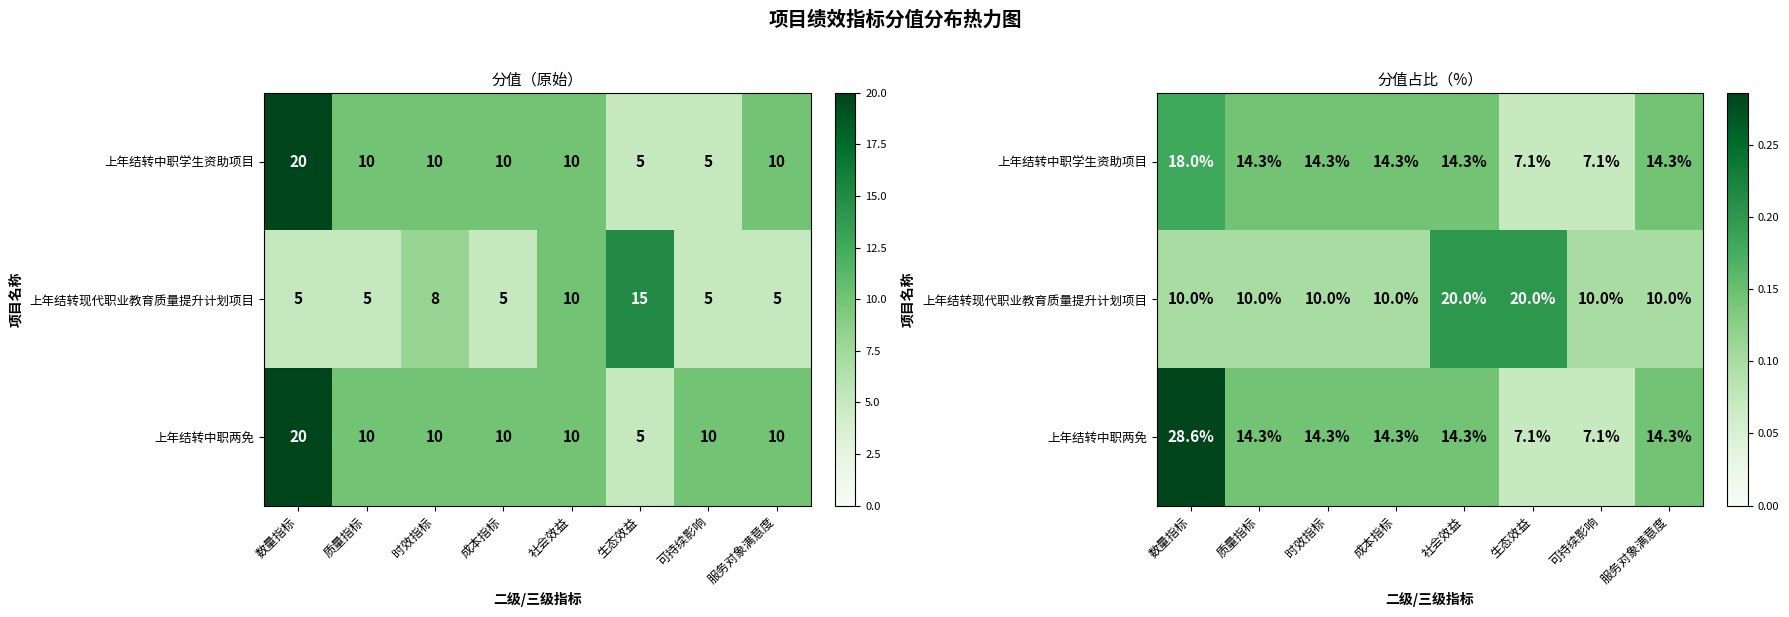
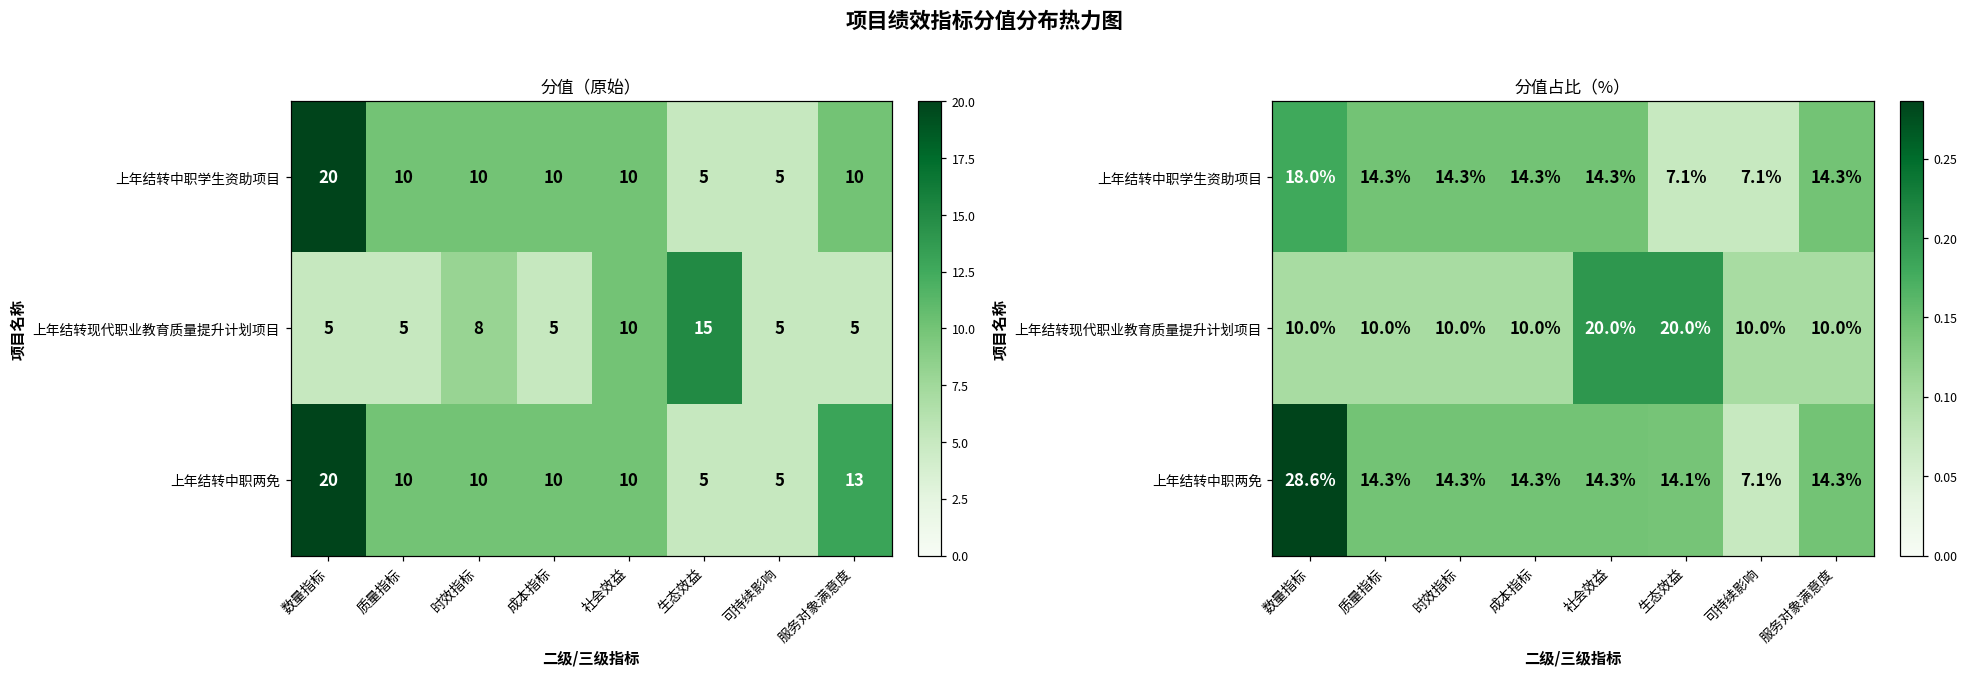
  {
    "分值（原始）": {
      "上年结转中职学生资助项目": {
        "数量指标": "20",
        "质量指标": "10",
        "时效指标": "10",
        "成本指标": "10",
        "社会效益": "10",
        "生态效益": "5",
        "可持续影响": "5",
        "服务对象满意度": "10"
      },
      "上年结转现代职业教育质量提升计划项目": {
        "数量指标": "5",
        "质量指标": "5",
        "时效指标": "8",
        "成本指标": "5",
        "社会效益": "10",
        "生态效益": "15",
        "可持续影响": "5",
        "服务对象满意度": "5"
      },
      "上年结转中职两免": {
        "数量指标": "20",
        "质量指标": "10",
        "时效指标": "10",
        "成本指标": "10",
        "社会效益": "10",
        "生态效益": "5",
-       "可持续影响": "10",
-       "服务对象满意度": "10"
+       "可持续影响": "5",
+       "服务对象满意度": "13"
      }
    },
    "分值占比（%）": {
      "上年结转中职学生资助项目": {
        "数量指标": "18.0%",
        "质量指标": "14.3%",
        "时效指标": "14.3%",
        "成本指标": "14.3%",
        "社会效益": "14.3%",
        "生态效益": "7.1%",
        "可持续影响": "7.1%",
        "服务对象满意度": "14.3%"
      },
      "上年结转现代职业教育质量提升计划项目": {
        "数量指标": "10.0%",
        "质量指标": "10.0%",
        "时效指标": "10.0%",
        "成本指标": "10.0%",
        "社会效益": "20.0%",
        "生态效益": "20.0%",
        "可持续影响": "10.0%",
        "服务对象满意度": "10.0%"
      },
      "上年结转中职两免": {
        "数量指标": "28.6%",
        "质量指标": "14.3%",
        "时效指标": "14.3%",
        "成本指标": "14.3%",
        "社会效益": "14.3%",
-       "生态效益": "7.1%",
+       "生态效益": "14.1%",
        "可持续影响": "7.1%",
        "服务对象满意度": "14.3%"
      }
    }
  }
